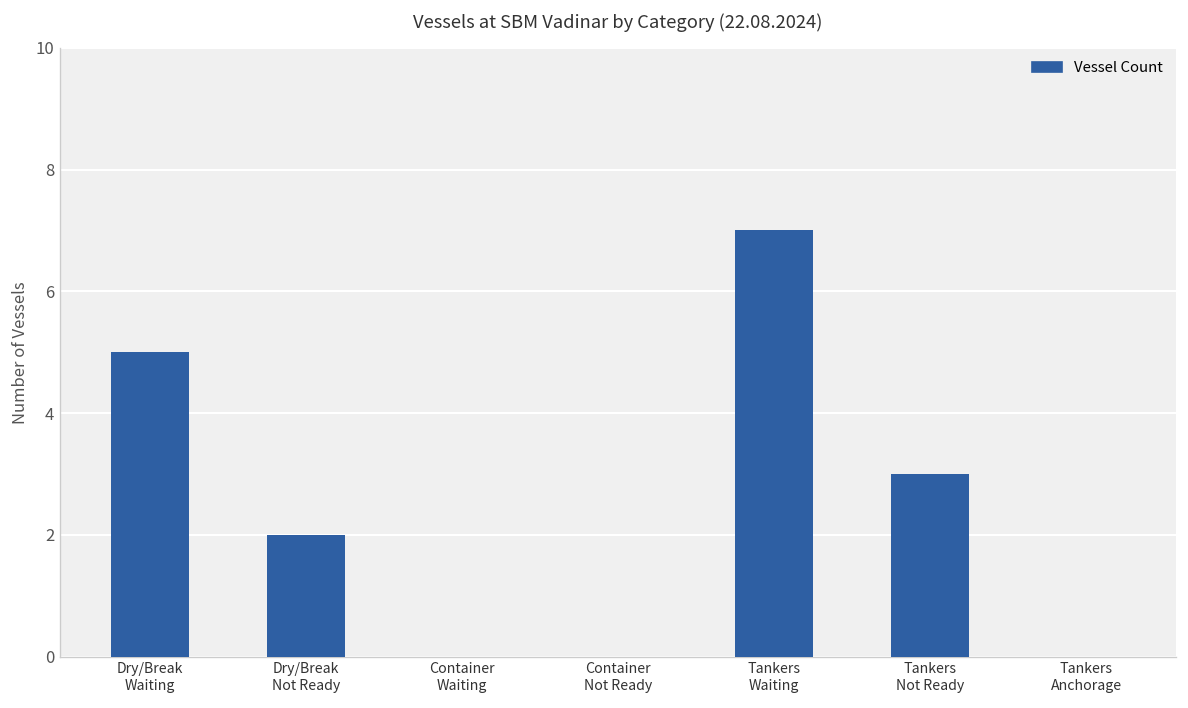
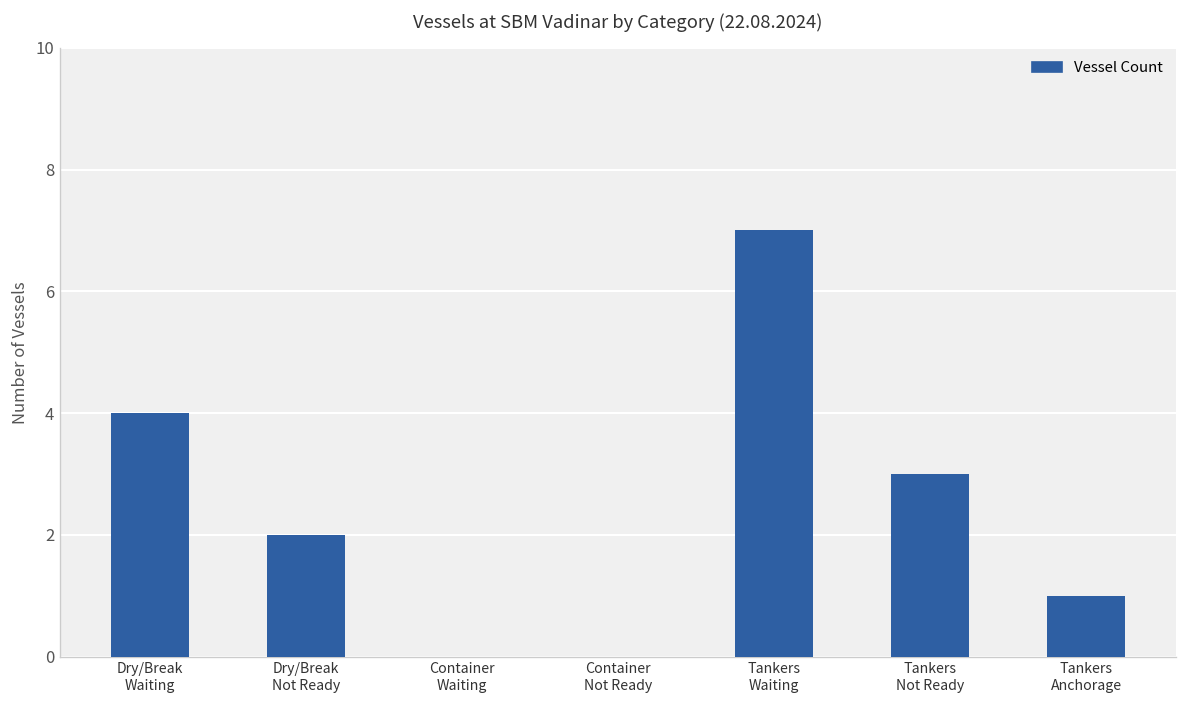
  {
-   "Dry/Break Waiting": 5,
+   "Dry/Break Waiting": 4,
    "Dry/Break Not Ready": 2,
    "Container Waiting": 0,
    "Container Not Ready": 0,
    "Tankers Waiting": 7,
    "Tankers Not Ready": 3,
-   "Tankers Anchorage": 0
+   "Tankers Anchorage": 1
  }
